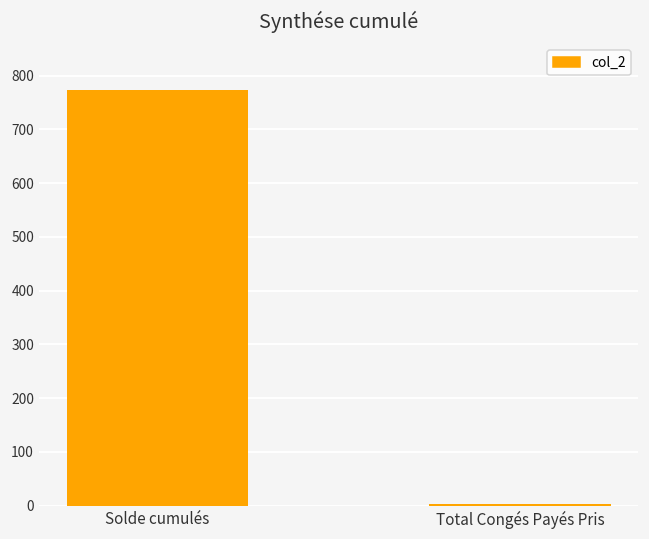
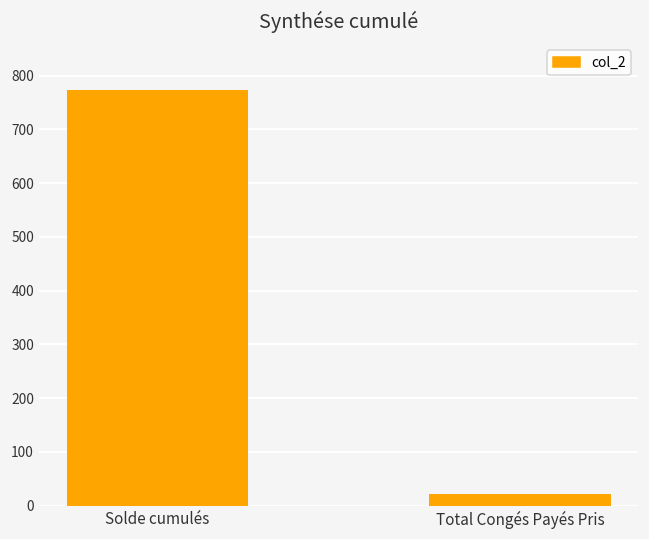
  {
    "Solde cumulés": 770,
-   "Total Congés Payés Pris": 0
+   "Total Congés Payés Pris": 20
  }
